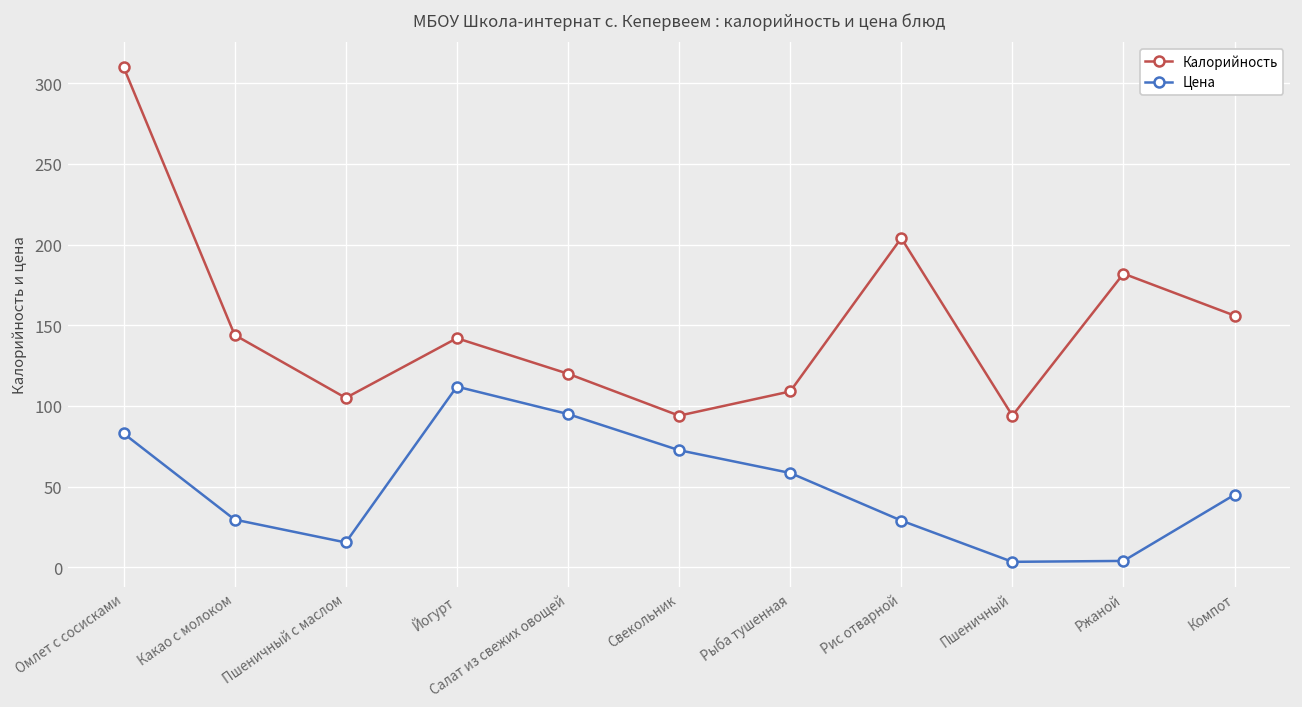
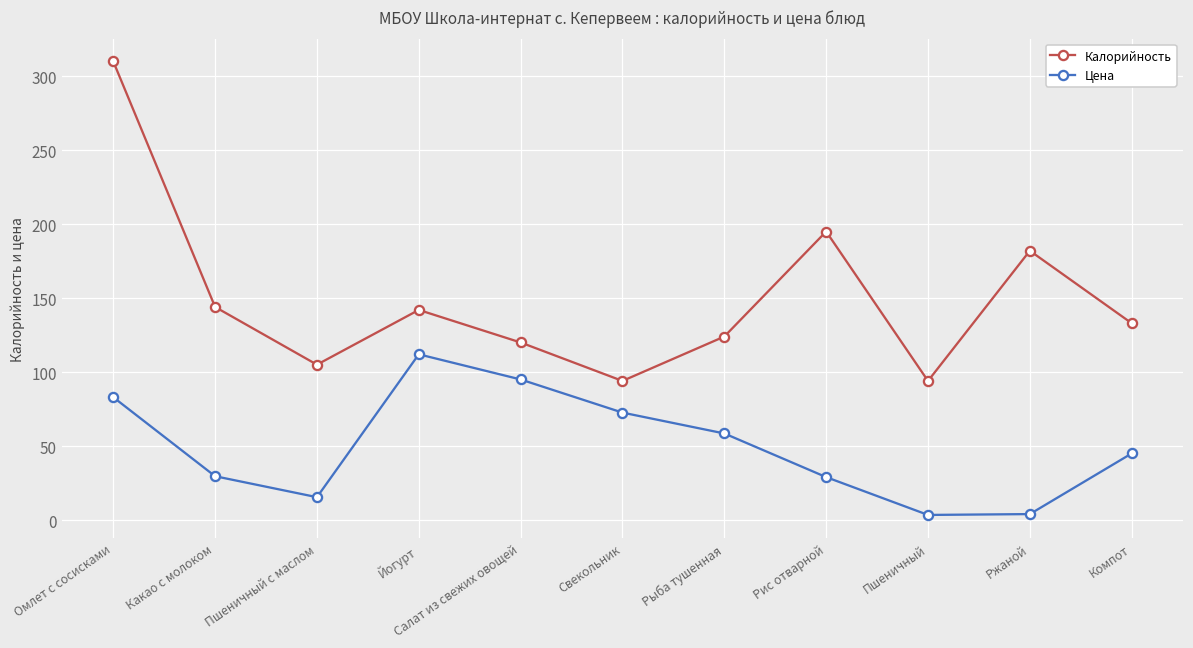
  {
    "Калорийность": {
      "Омлет с сосисками": 310,
      "Какао с молоком": 144,
      "Пшеничный с маслом": 105,
      "Йогурт": 142,
      "Салат из свежих овощей": 120,
      "Свекольник": 94,
-     "Рыба тушенная": 109,
-     "Рис отварной": 204,
+     "Рыба тушенная": 124,
+     "Рис отварной": 195,
      "Пшеничный": 94,
      "Ржаной": 182,
-     "Компот": 156
+     "Компот": 133
    },
    "Цена": {
      "Омлет с сосисками": 83,
      "Какао с молоком": 30,
      "Пшеничный с маслом": 15,
      "Йогурт": 112,
      "Салат из свежих овощей": 95,
      "Свекольник": 73,
      "Рыба тушенная": 59,
      "Рис отварной": 29,
      "Пшеничный": 3,
      "Ржаной": 4,
      "Компот": 45
    }
  }
